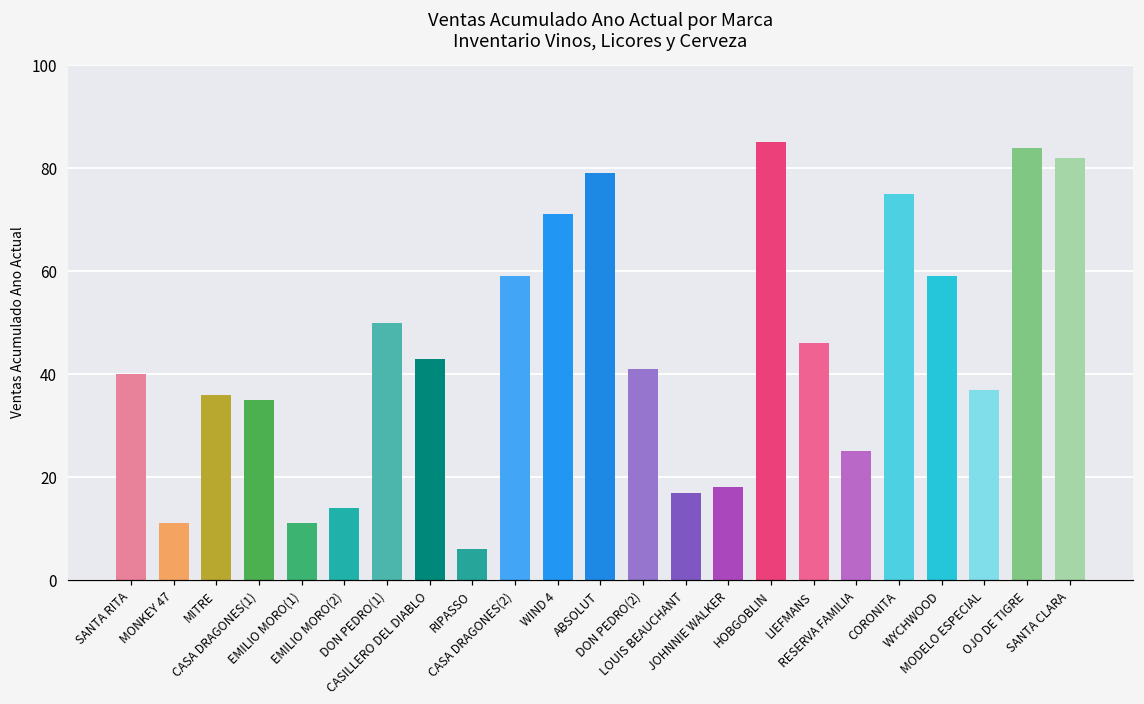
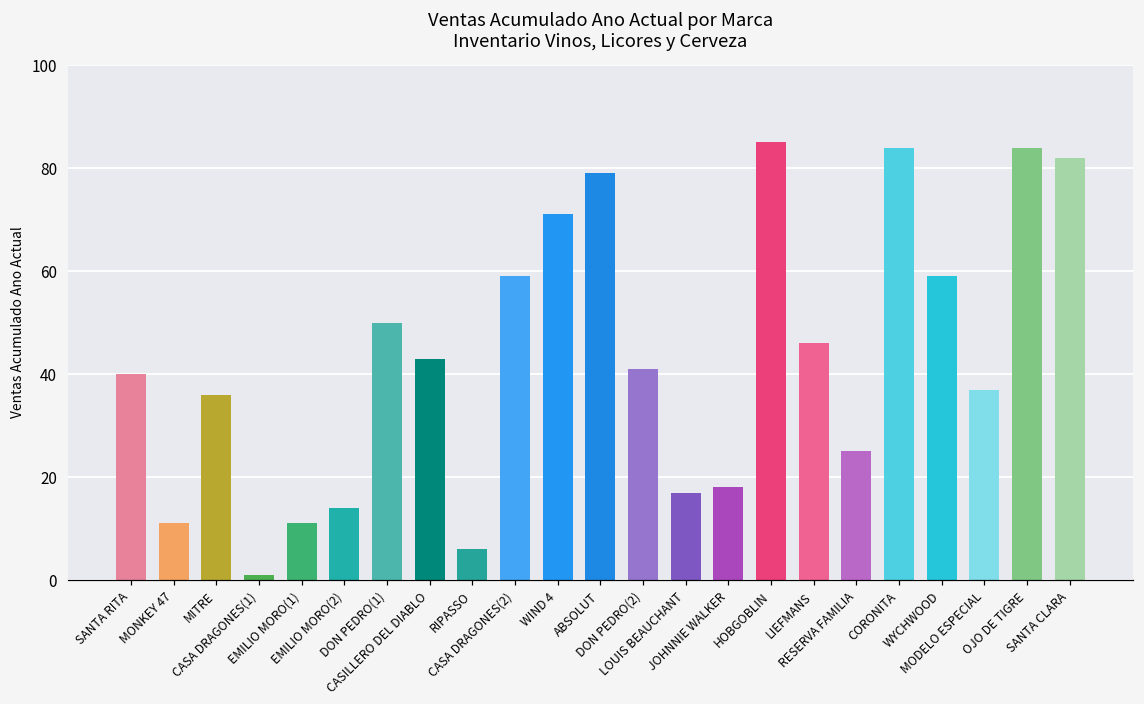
  {
    "SANTA RITA": 40,
    "MONKEY 47": 11,
    "MITRE": 36,
-   "CASA DRAGONES(1)": 35,
+   "CASA DRAGONES(1)": 1,
    "EMILIO MORO(1)": 11,
    "EMILIO MORO(2)": 14,
    "DON PEDRO(1)": 50,
    "CASILLERO DEL DIABLO": 43,
    "RIPASSO": 6,
    "CASA DRAGONES(2)": 59,
    "WIND 4": 71,
    "ABSOLUT": 79,
    "DON PEDRO(2)": 41,
    "LOUIS BEAUCHANT": 17,
    "JOHNNIE WALKER": 18,
    "HOBGOBLIN": 85,
    "LIEFMANS": 46,
    "RESERVA FAMILIA": 25,
-   "CORONITA": 75,
+   "CORONITA": 84,
    "WYCHWOOD": 59,
    "MODELO ESPECIAL": 37,
    "OJO DE TIGRE": 84,
    "SANTA CLARA": 82
  }
